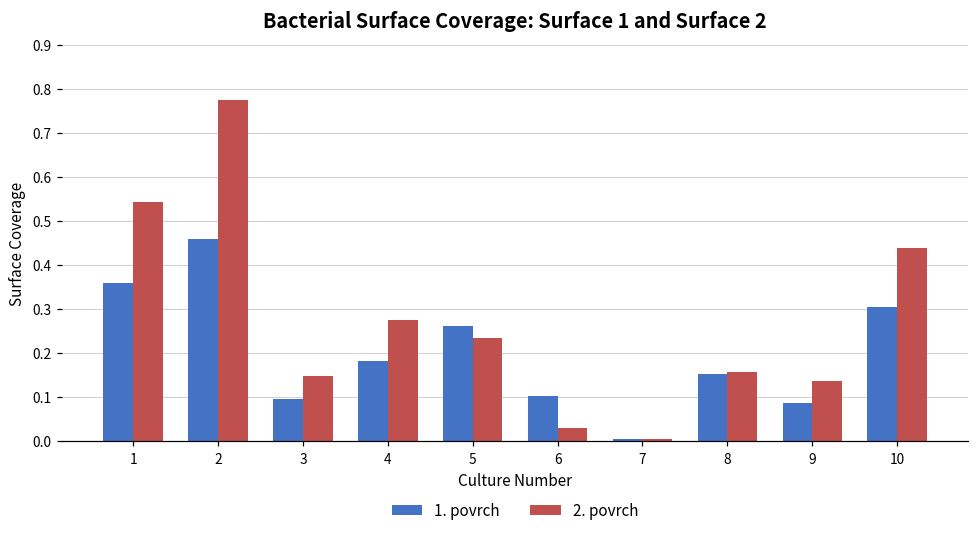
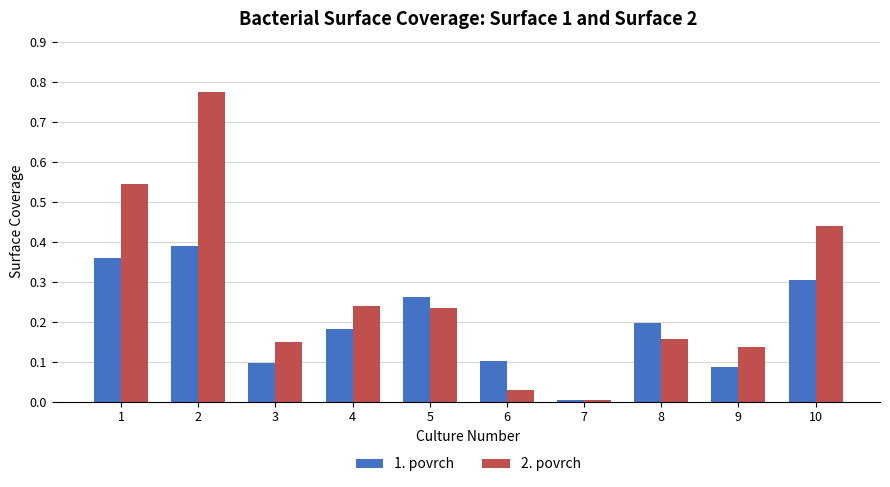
  {
    "1. povrch": {
      "1": 0.36,
-     "2": 0.46,
+     "2": 0.39,
      "3": 0.10,
      "4": 0.18,
      "5": 0.26,
      "6": 0.10,
-     "8": 0.15,
+     "8": 0.20,
      "9": 0.09,
      "10": 0.30
    },
    "2. povrch": {
      "1": 0.54,
      "2": 0.78,
      "3": 0.15,
-     "4": 0.28,
+     "4": 0.24,
      "5": 0.24,
      "6": 0.03,
      "8": 0.16,
      "9": 0.14,
      "10": 0.44
    }
  }
